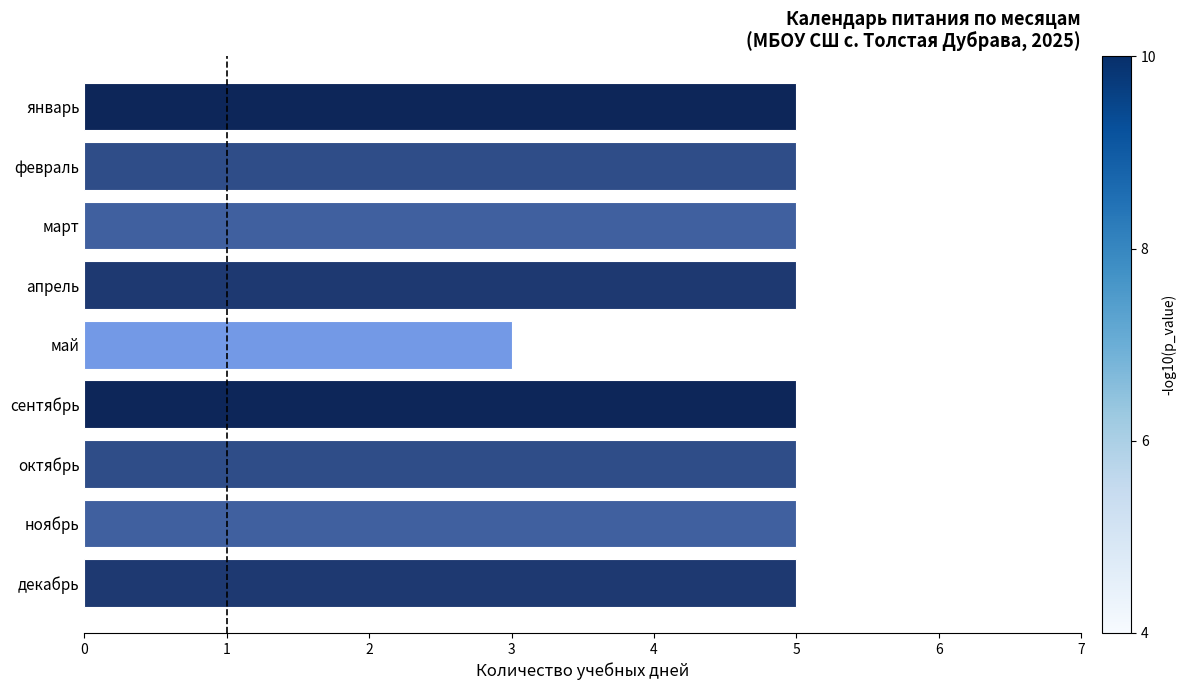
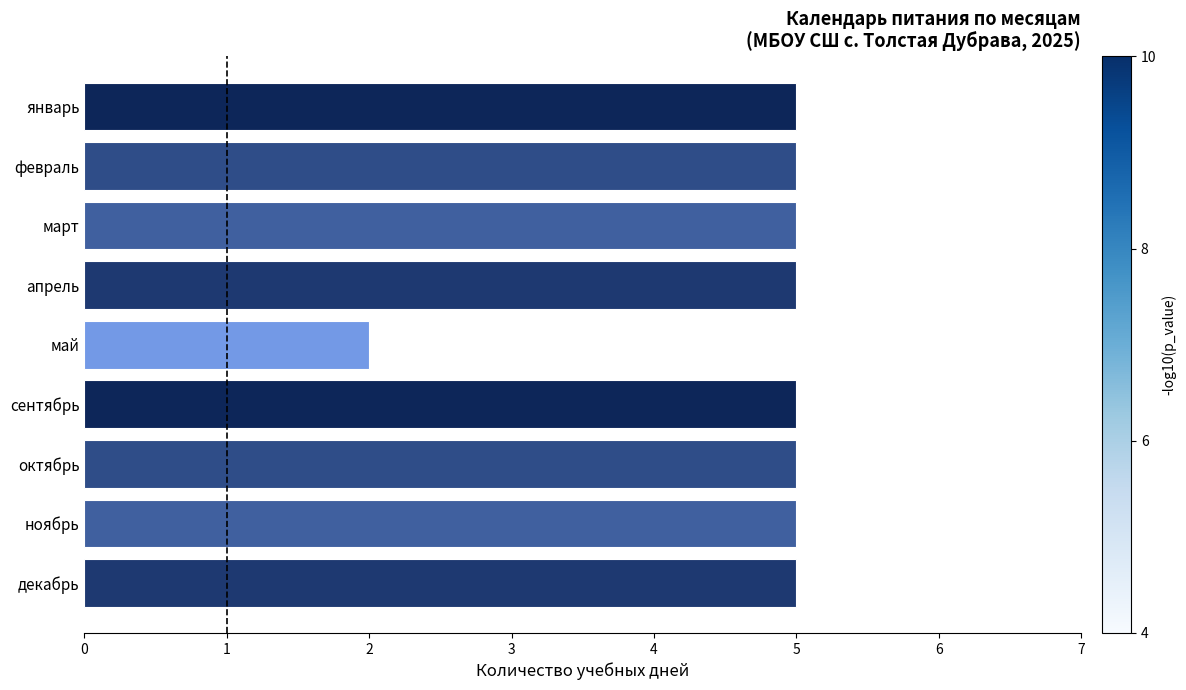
  {
    "январь": 5,
    "февраль": 5,
    "март": 5,
    "апрель": 5,
-   "май": 3,
+   "май": 2,
    "сентябрь": 5,
    "октябрь": 5,
    "ноябрь": 5,
    "декабрь": 5
  }
